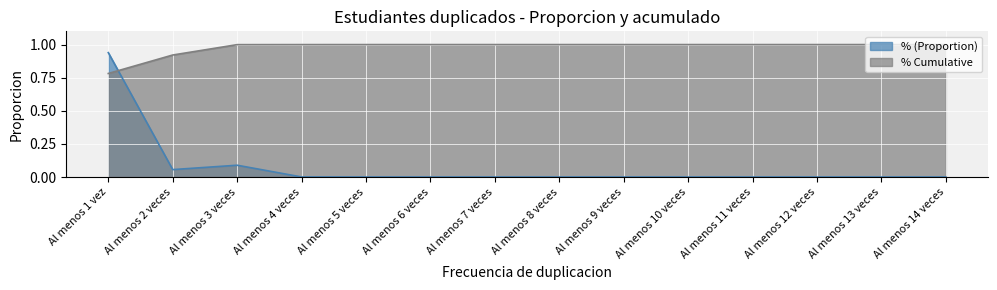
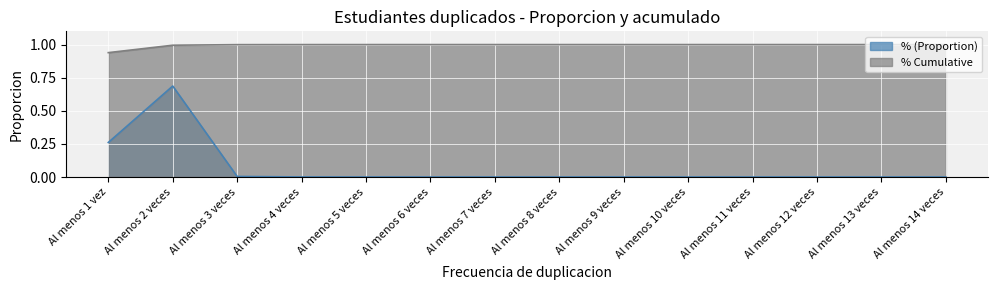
  {
    "% (Proportion)": {
-     "Al menos 1 vez": 0.94,
-     "Al menos 2 veces": 0.06,
-     "Al menos 3 veces": 0.09,
+     "Al menos 1 vez": 0.26,
+     "Al menos 2 veces": 0.69,
+     "Al menos 3 veces": 0.00,
      "Al menos 4 veces": 0.00,
      "Al menos 5 veces": 0.00,
      "Al menos 6 veces": 0.00,
      "Al menos 7 veces": 0.00,
      "Al menos 8 veces": 0.00,
      "Al menos 9 veces": 0.00,
      "Al menos 10 veces": 0.00,
      "Al menos 11 veces": 0.00,
      "Al menos 12 veces": 0.00,
      "Al menos 13 veces": 0.00,
      "Al menos 14 veces": 0.00
    },
    "% Cumulative": {
-     "Al menos 1 vez": 0.78,
-     "Al menos 2 veces": 0.92,
+     "Al menos 1 vez": 0.94,
+     "Al menos 2 veces": 1.00,
      "Al menos 3 veces": 1.00,
      "Al menos 4 veces": 1.00,
      "Al menos 5 veces": 1.00,
      "Al menos 6 veces": 1.00,
      "Al menos 7 veces": 1.00,
      "Al menos 8 veces": 1.00,
      "Al menos 9 veces": 1.00,
      "Al menos 10 veces": 1.00,
      "Al menos 11 veces": 1.00,
      "Al menos 12 veces": 1.00
    }
  }
